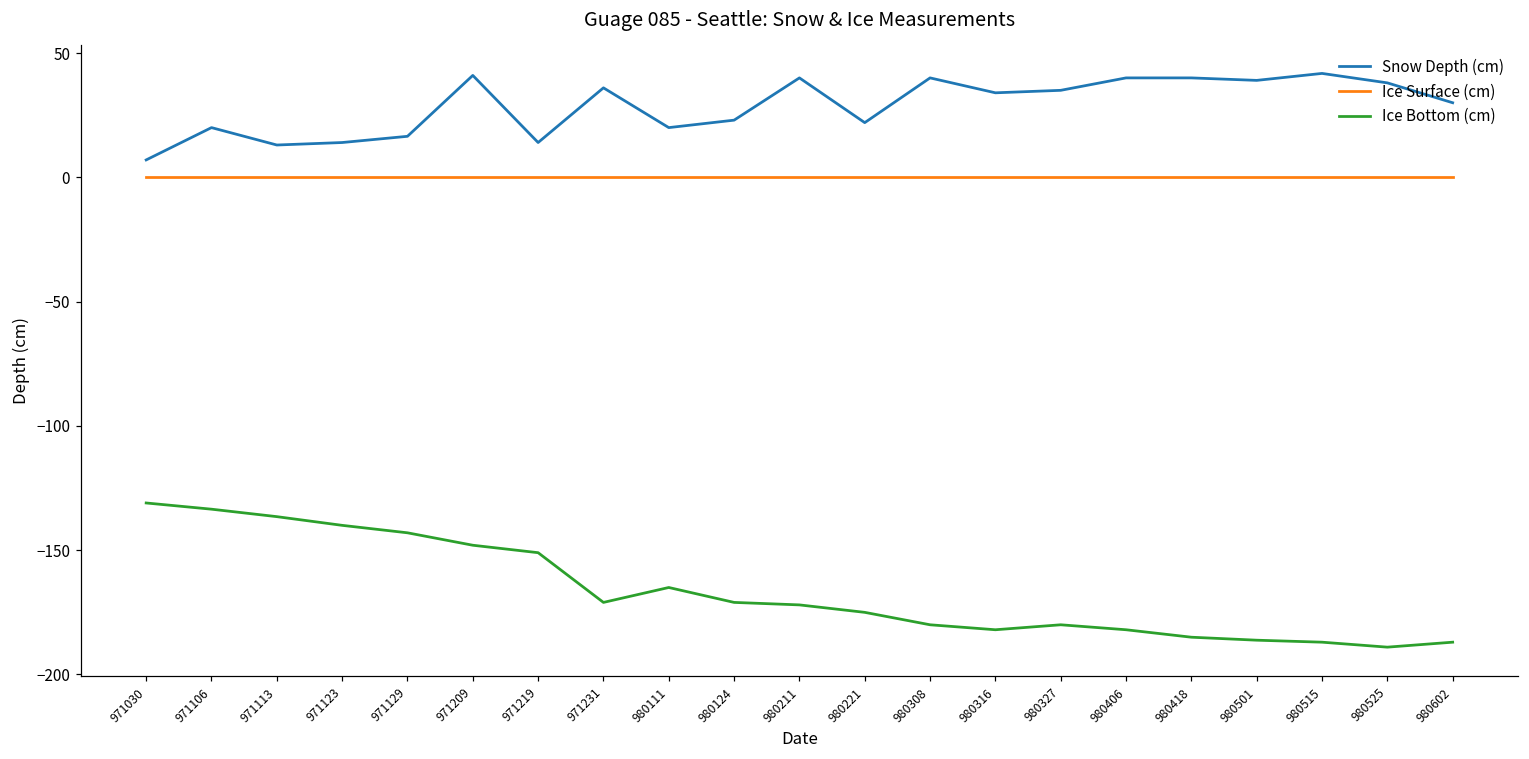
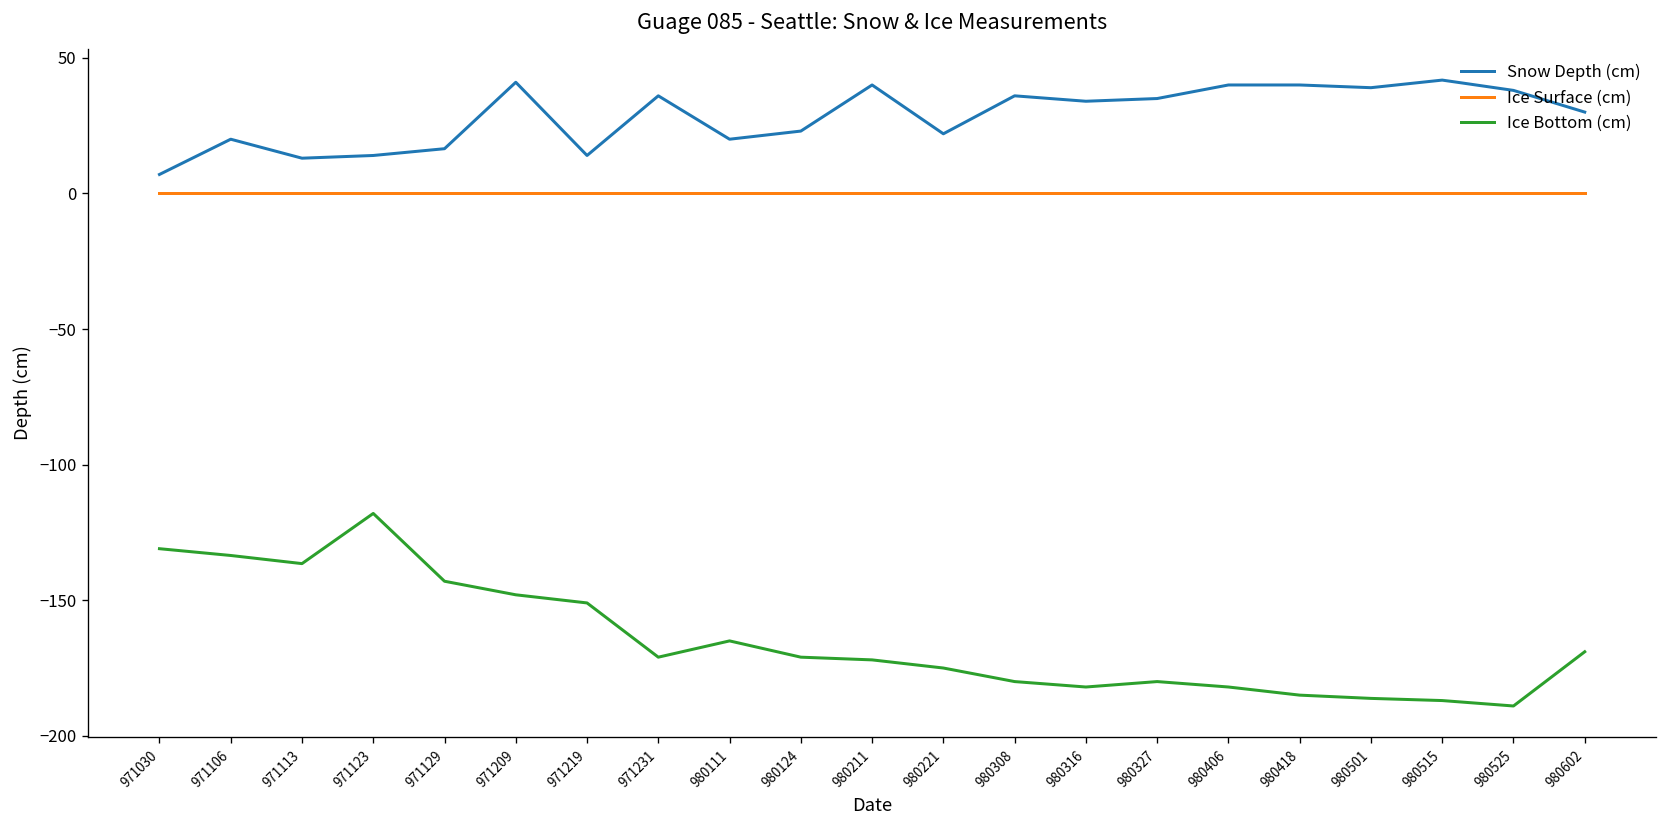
  {
    "Snow Depth (cm)": {
      "971030": 7,
      "971106": 20,
      "971113": 13,
      "971123": 14,
      "971129": 17,
      "971209": 41,
      "971219": 14,
      "971231": 36,
      "980111": 20,
      "980124": 23,
      "980211": 40,
      "980221": 22,
-     "980308": 40,
+     "980308": 36,
      "980316": 34,
      "980327": 35,
      "980406": 40,
      "980418": 40,
      "980501": 39,
      "980515": 42,
      "980525": 38,
      "980602": 30
    },
    "Ice Surface (cm)": {
      "971030": 0,
      "971106": 0,
      "971113": 0,
      "971123": 0,
      "971129": 0,
      "971209": 0,
      "971219": 0,
      "971231": 0,
      "980111": 0,
      "980124": 0,
      "980211": 0,
      "980221": 0,
      "980308": 0,
      "980316": 0,
      "980327": 0,
      "980406": 0,
      "980418": 0,
      "980501": 0,
      "980515": 0,
      "980525": 0,
      "980602": 0
    },
    "Ice Bottom (cm)": {
      "971030": -131,
      "971106": -134,
      "971113": -137,
-     "971123": -140,
+     "971123": -118,
      "971129": -143,
      "971209": -148,
      "971219": -151,
      "971231": -171,
      "980111": -165,
      "980124": -171,
      "980211": -172,
      "980221": -175,
      "980308": -180,
      "980316": -182,
      "980327": -180,
      "980406": -182,
      "980418": -185,
      "980501": -186,
      "980515": -187,
      "980525": -189,
-     "980602": -187
+     "980602": -169
    }
  }
